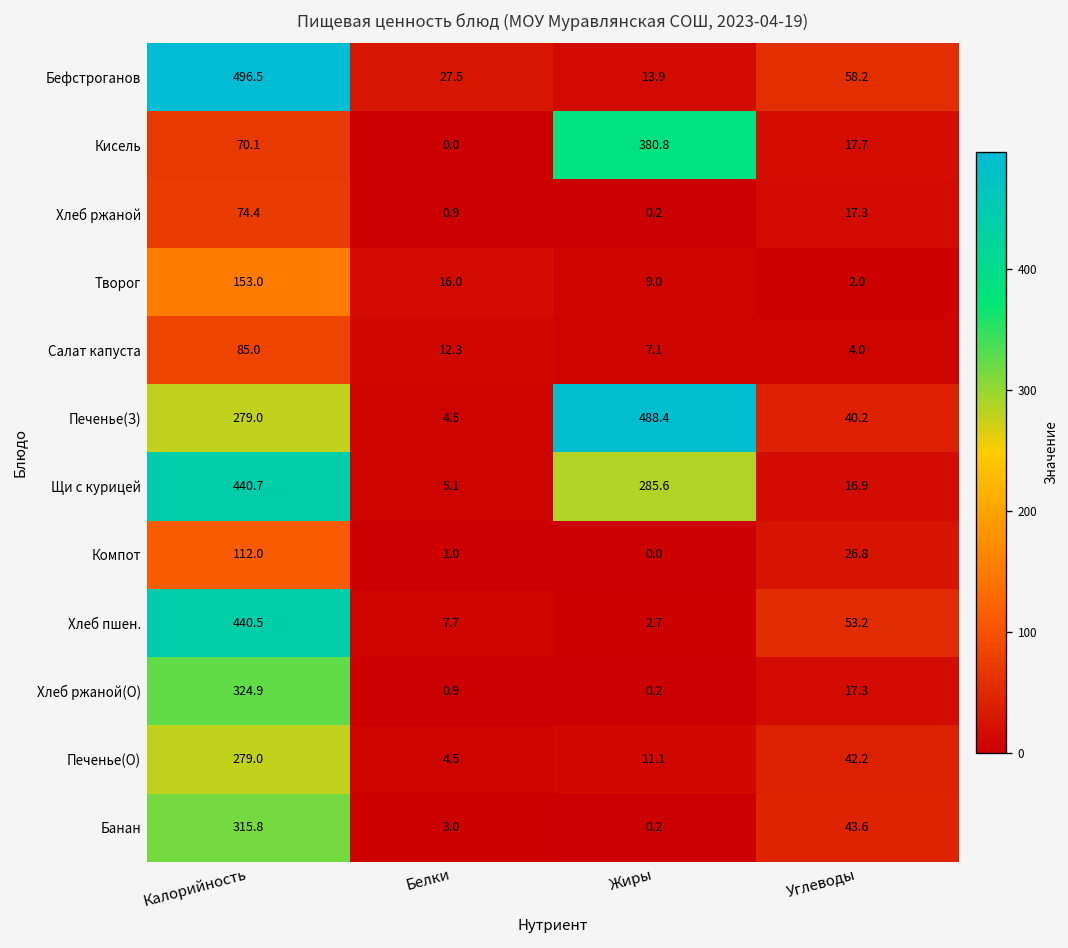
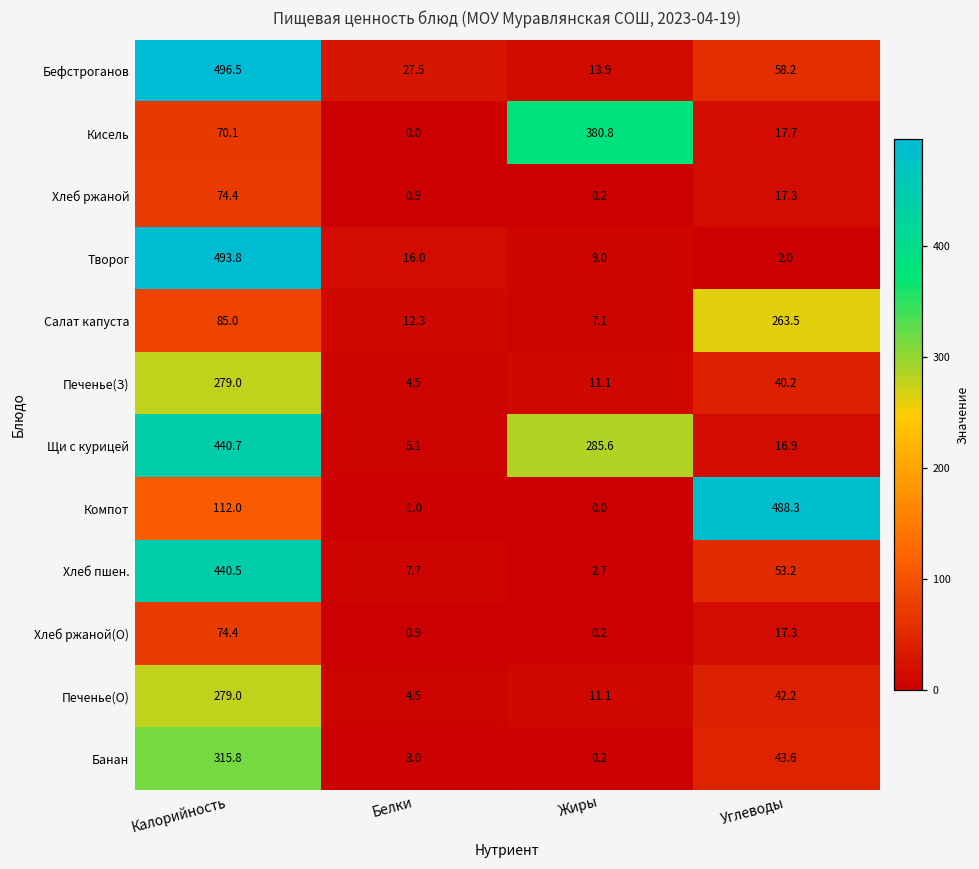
  {
    "Бефстроганов": {
      "Калорийность": 496.5,
      "Белки": 27.5,
      "Жиры": 13.9,
      "Углеводы": 58.2
    },
    "Кисель": {
      "Калорийность": 70.1,
      "Белки": 0.0,
      "Жиры": 380.8,
      "Углеводы": 17.7
    },
    "Хлеб ржаной": {
      "Калорийность": 74.4,
      "Белки": 0.9,
      "Жиры": 0.2,
      "Углеводы": 17.3
    },
    "Творог": {
-     "Калорийность": 153.0,
+     "Калорийность": 493.8,
      "Белки": 16.0,
      "Жиры": 9.0,
      "Углеводы": 2.0
    },
    "Салат капуста": {
      "Калорийность": 85.0,
      "Белки": 12.3,
      "Жиры": 7.1,
-     "Углеводы": 4.0
+     "Углеводы": 263.5
    },
    "Печенье(З)": {
      "Калорийность": 279.0,
      "Белки": 4.5,
-     "Жиры": 488.4,
+     "Жиры": 11.1,
      "Углеводы": 40.2
    },
    "Щи с курицей": {
      "Калорийность": 440.7,
      "Белки": 5.1,
      "Жиры": 285.6,
      "Углеводы": 16.9
    },
    "Компот": {
      "Калорийность": 112.0,
      "Белки": 1.0,
      "Жиры": 0.0,
-     "Углеводы": 26.8
+     "Углеводы": 488.3
    },
    "Хлеб пшен.": {
      "Калорийность": 440.5,
      "Белки": 7.7,
      "Жиры": 2.7,
      "Углеводы": 53.2
    },
    "Хлеб ржаной(О)": {
-     "Калорийность": 324.9,
+     "Калорийность": 74.4,
      "Белки": 0.9,
      "Жиры": 0.2,
      "Углеводы": 17.3
    },
    "Печенье(О)": {
      "Калорийность": 279.0,
      "Белки": 4.5,
      "Жиры": 11.1,
      "Углеводы": 42.2
    },
    "Банан": {
      "Калорийность": 315.8,
      "Белки": 3.0,
      "Жиры": 0.2,
      "Углеводы": 43.6
    }
  }
